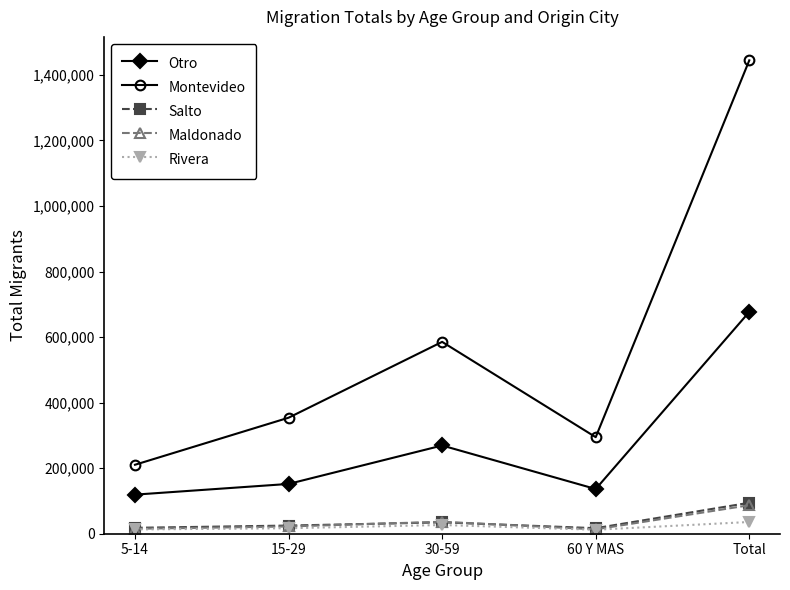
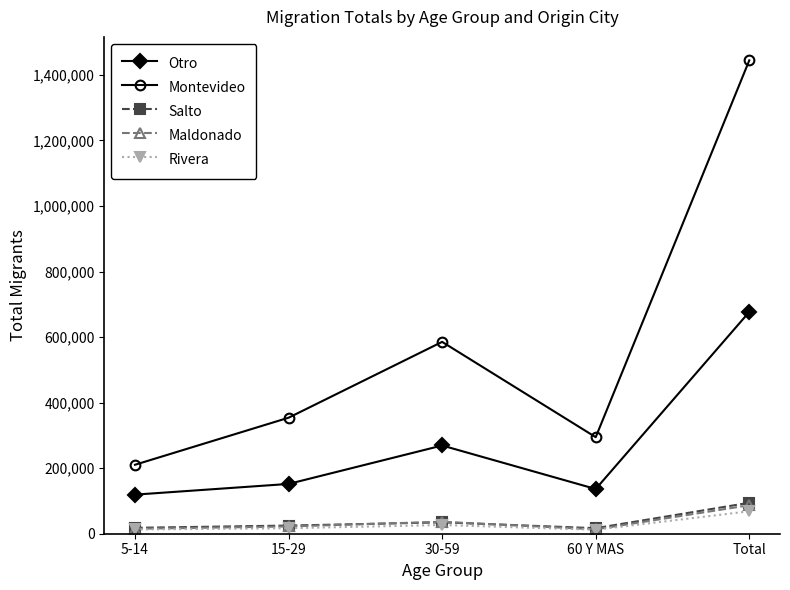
  {
    "Rivera": {
      "30-59": "30,000",
-     "Total": "40,000"
+     "Total": "70,000"
    }
  }
